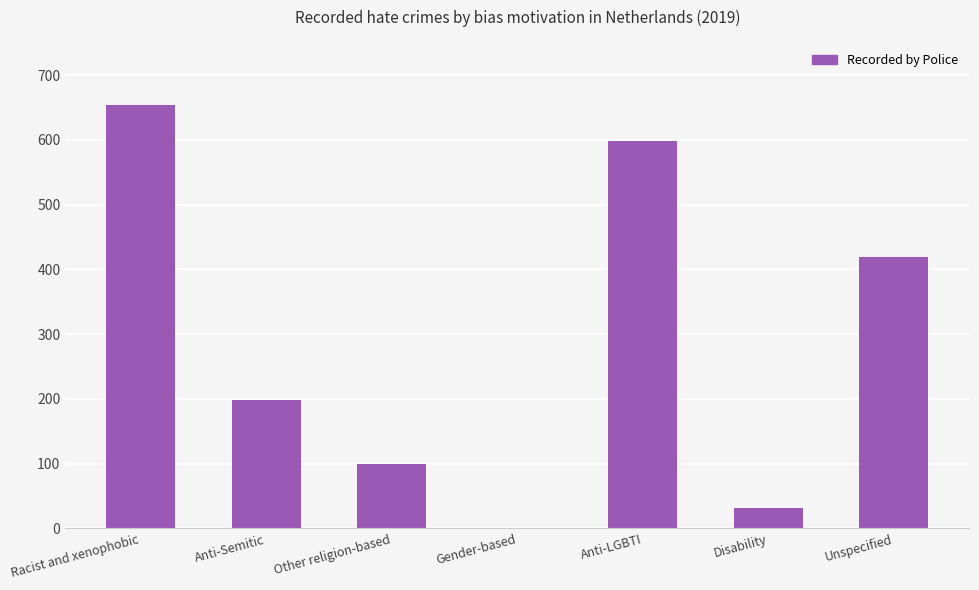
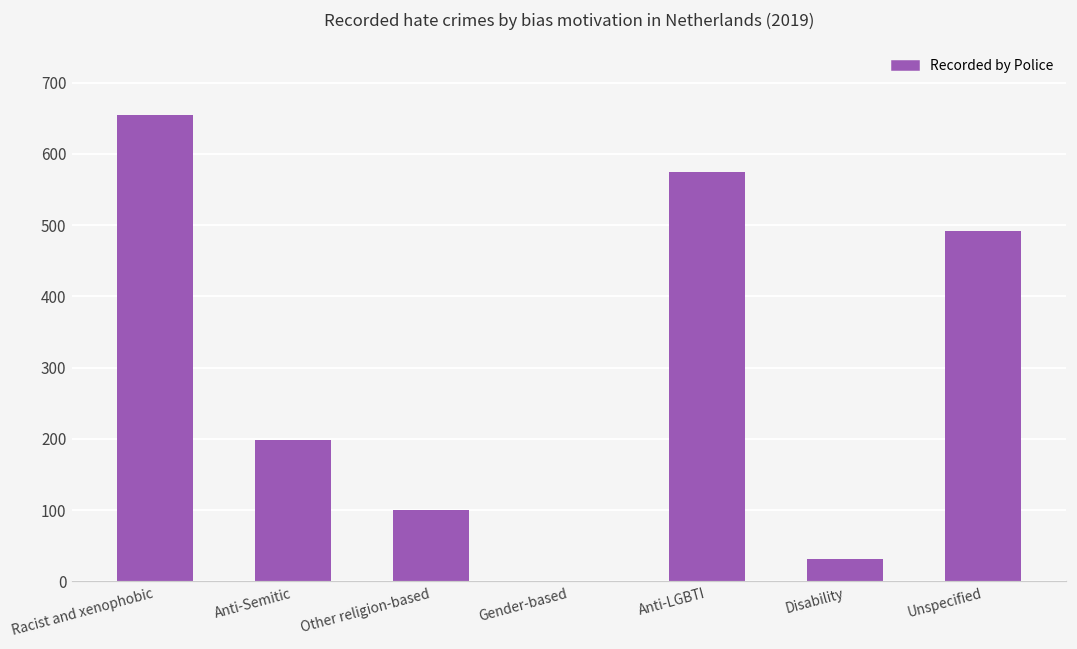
  {
    "Racist and xenophobic": 650,
    "Anti-Semitic": 200,
    "Other religion-based": 100,
-   "Anti-LGBTI": 600,
+   "Anti-LGBTI": 570,
    "Disability": 30,
-   "Unspecified": 420
+   "Unspecified": 490
  }
